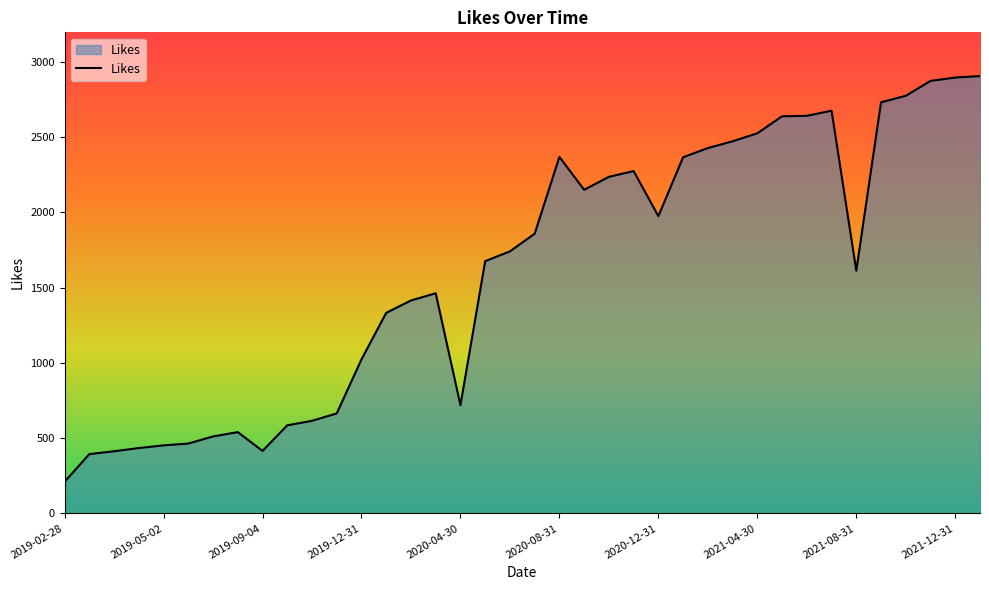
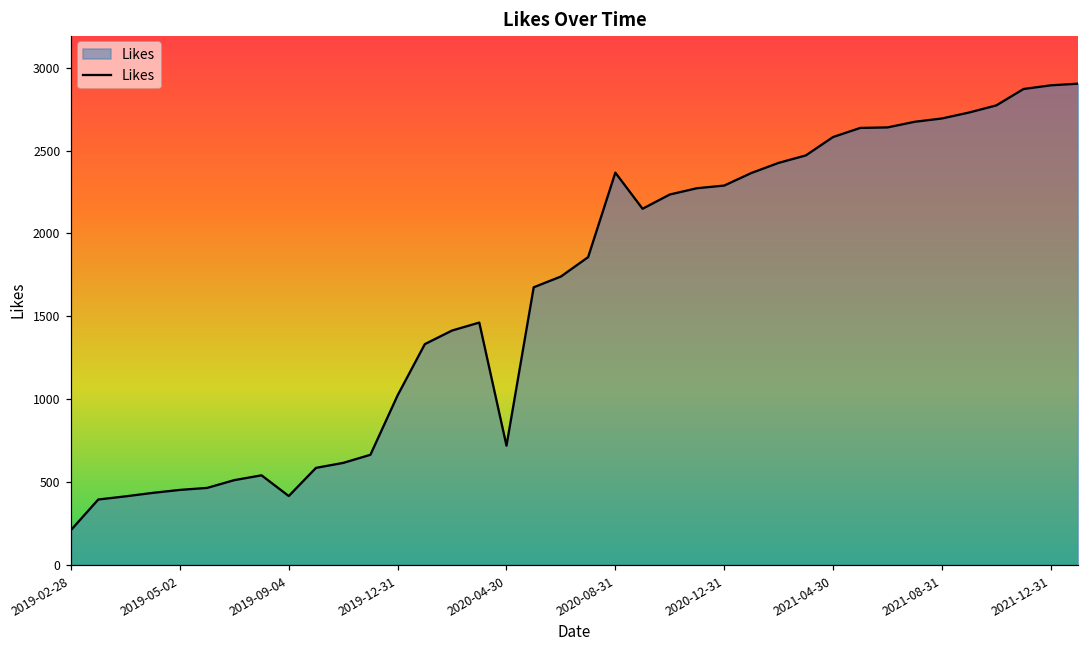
  {
    "2019-02-28": 210,
    "2019-05-02": 450,
    "2019-09-04": 420,
    "2019-12-31": 1020,
    "2020-04-30": 720,
    "2020-08-31": 2370,
-   "2020-12-31": 1970,
-   "2021-04-30": 2520,
-   "2021-08-31": 1610,
+   "2020-12-31": 2290,
+   "2021-04-30": 2580,
+   "2021-08-31": 2690,
    "2021-12-31": 2890
  }
